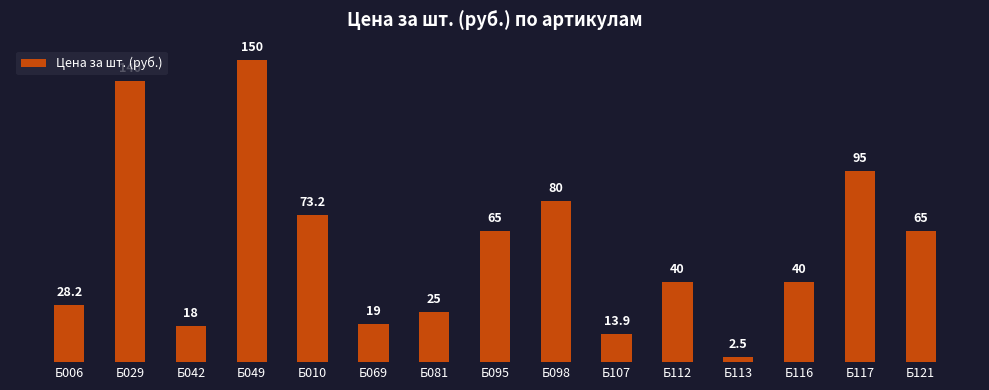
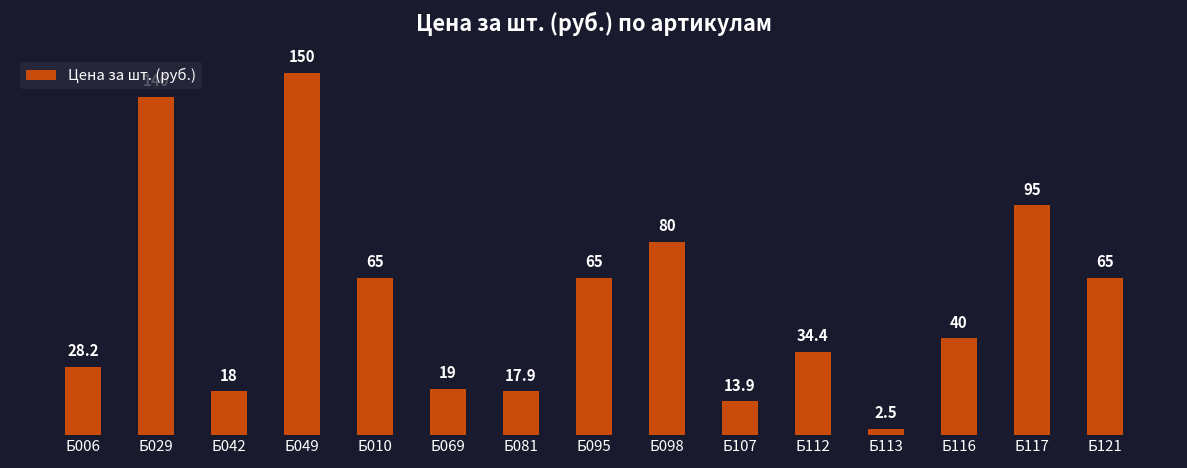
  {
    "Б006": 28.2,
    "Б042": 18,
    "Б049": 150,
-   "Б010": 73.2,
+   "Б010": 65,
    "Б069": 19,
-   "Б081": 25,
+   "Б081": 17.9,
    "Б095": 65,
    "Б098": 80,
    "Б107": 13.9,
-   "Б112": 40,
+   "Б112": 34.4,
    "Б113": 2.5,
    "Б116": 40,
    "Б117": 95,
    "Б121": 65
  }
